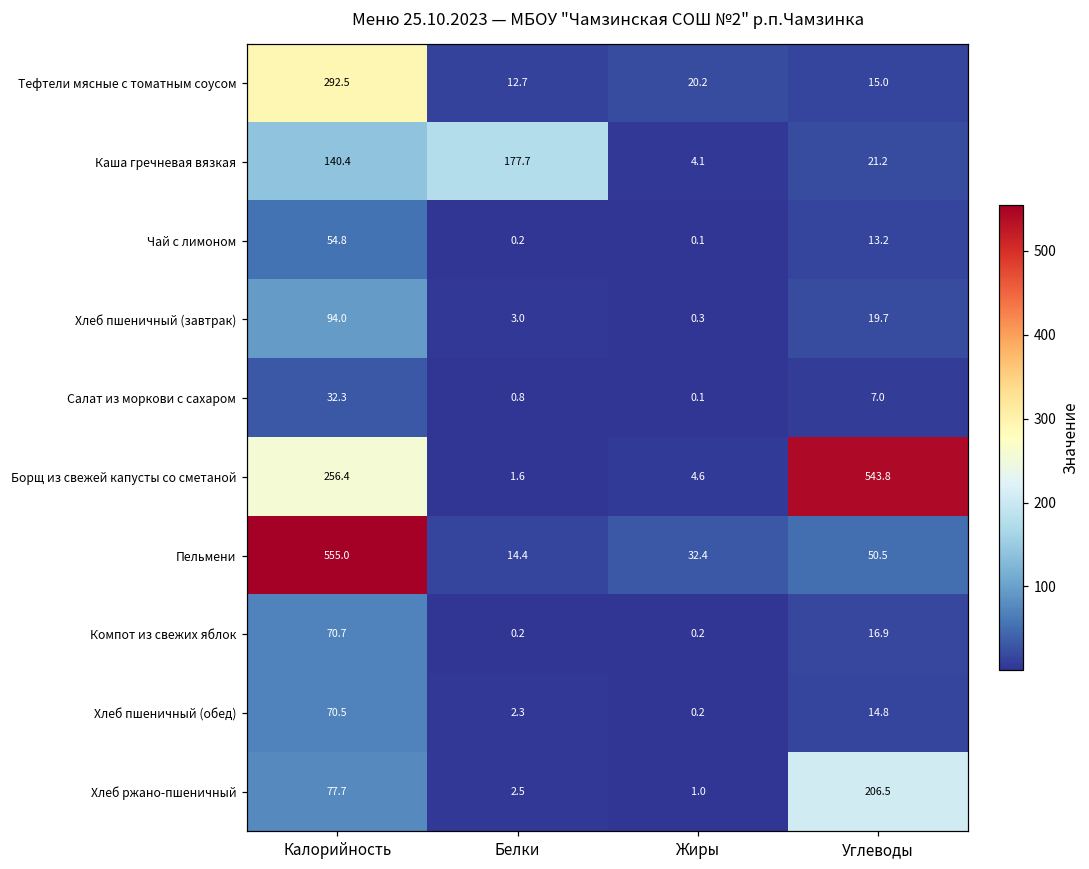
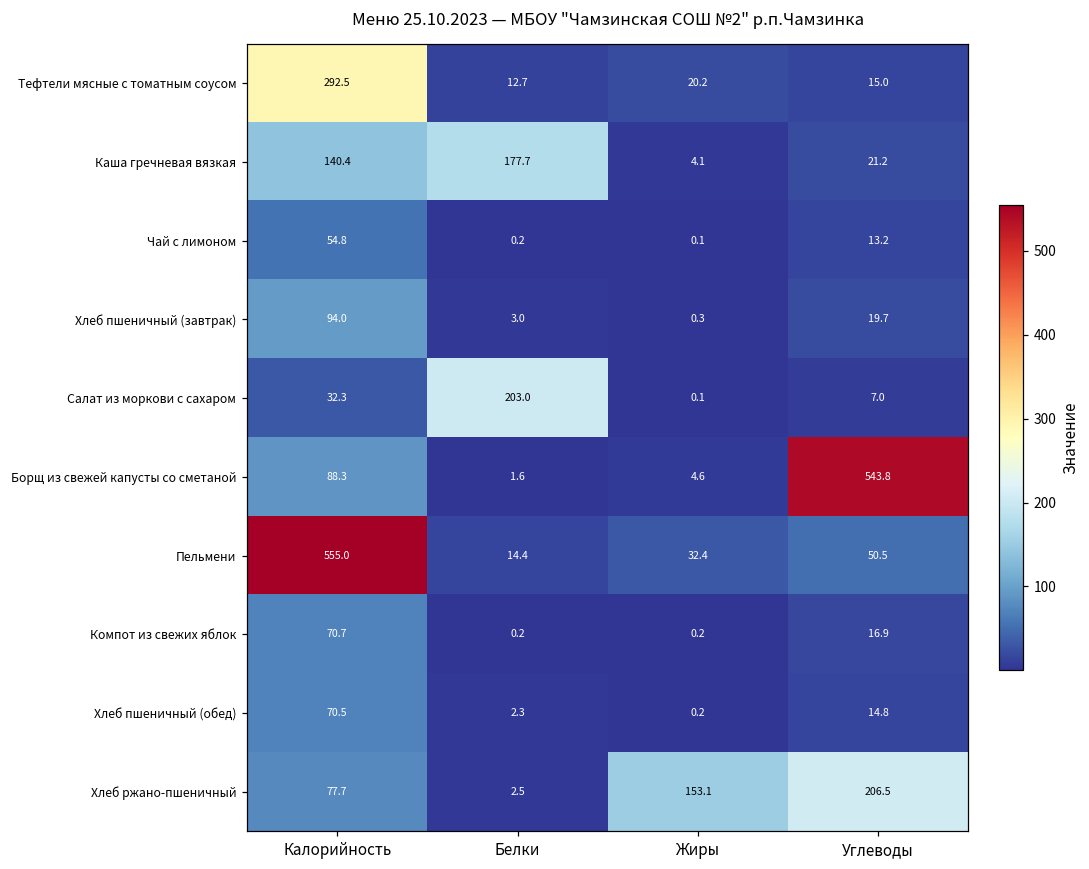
  {
    "Тефтели мясные с томатным соусом": {
      "Калорийность": 292.5,
      "Белки": 12.7,
      "Жиры": 20.2,
      "Углеводы": 15.0
    },
    "Каша гречневая вязкая": {
      "Калорийность": 140.4,
      "Белки": 177.7,
      "Жиры": 4.1,
      "Углеводы": 21.2
    },
    "Чай с лимоном": {
      "Калорийность": 54.8,
      "Белки": 0.2,
      "Жиры": 0.1,
      "Углеводы": 13.2
    },
    "Хлеб пшеничный (завтрак)": {
      "Калорийность": 94.0,
      "Белки": 3.0,
      "Жиры": 0.3,
      "Углеводы": 19.7
    },
    "Салат из моркови с сахаром": {
      "Калорийность": 32.3,
-     "Белки": 0.8,
+     "Белки": 203.0,
      "Жиры": 0.1,
      "Углеводы": 7.0
    },
    "Борщ из свежей капусты со сметаной": {
-     "Калорийность": 256.4,
+     "Калорийность": 88.3,
      "Белки": 1.6,
      "Жиры": 4.6,
      "Углеводы": 543.8
    },
    "Пельмени": {
      "Калорийность": 555.0,
      "Белки": 14.4,
      "Жиры": 32.4,
      "Углеводы": 50.5
    },
    "Компот из свежих яблок": {
      "Калорийность": 70.7,
      "Белки": 0.2,
      "Жиры": 0.2,
      "Углеводы": 16.9
    },
    "Хлеб пшеничный (обед)": {
      "Калорийность": 70.5,
      "Белки": 2.3,
      "Жиры": 0.2,
      "Углеводы": 14.8
    },
    "Хлеб ржано-пшеничный": {
      "Калорийность": 77.7,
      "Белки": 2.5,
-     "Жиры": 1.0,
+     "Жиры": 153.1,
      "Углеводы": 206.5
    }
  }
